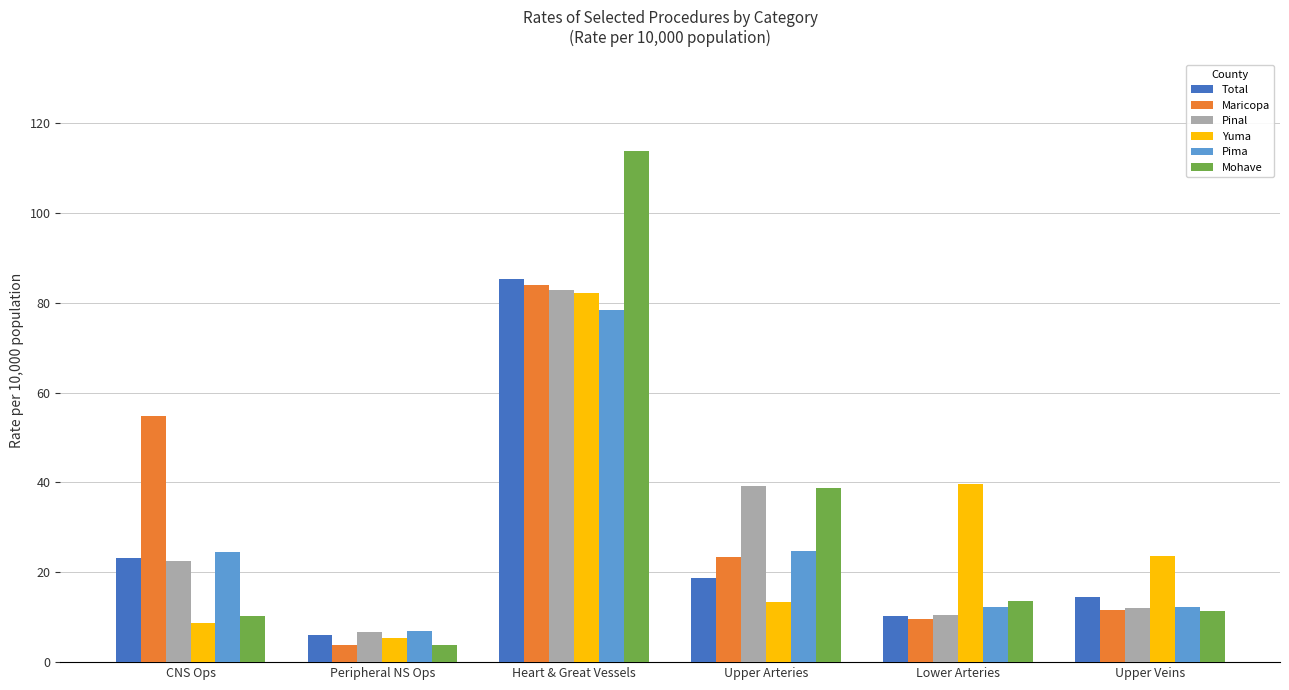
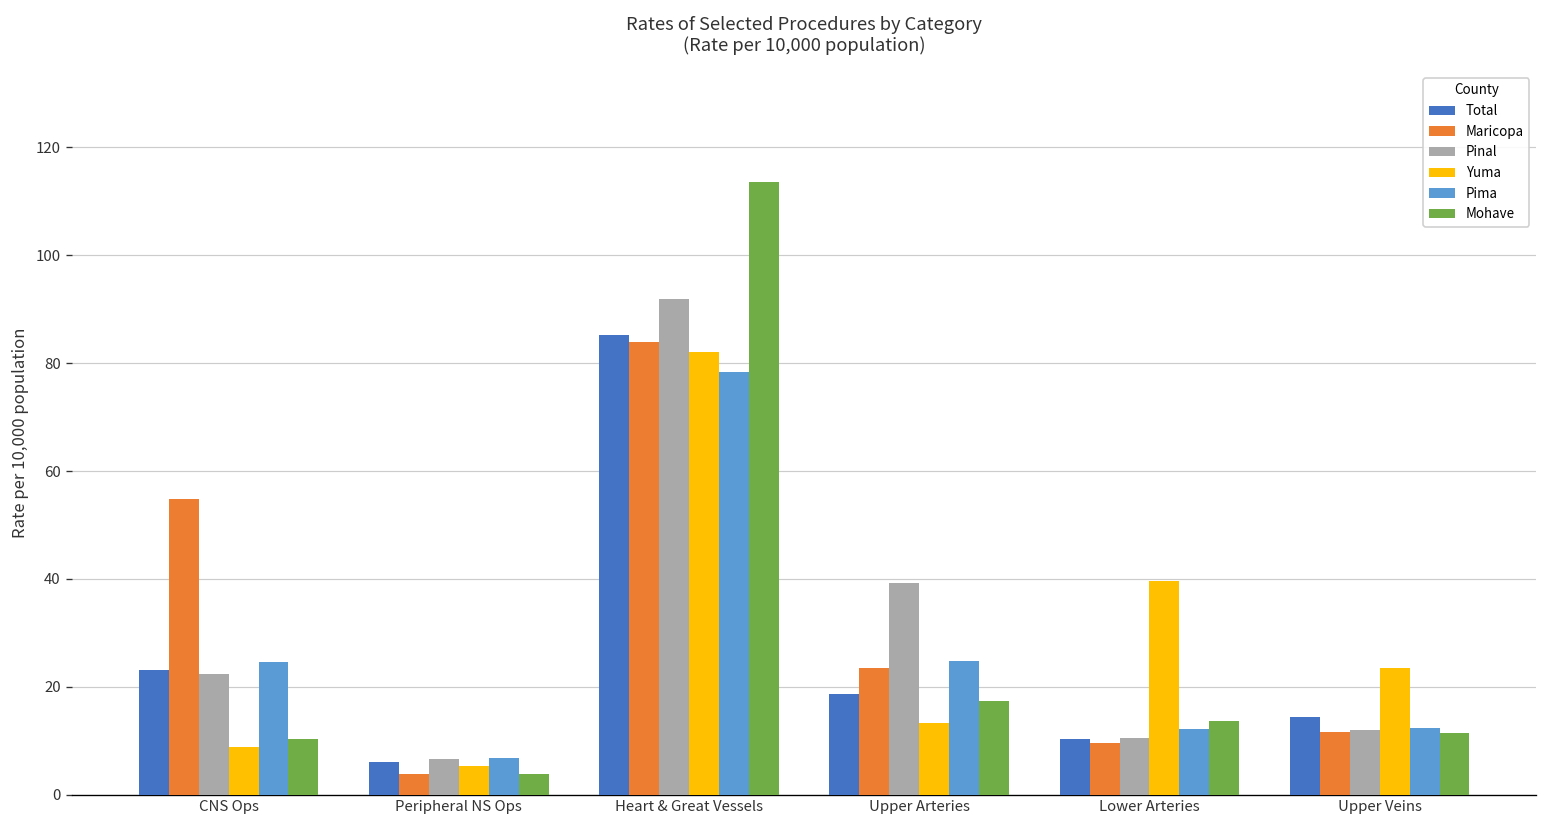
  {
    "Maricopa": {
      "CNS Ops": 55,
      "Peripheral NS Ops": 4,
      "Heart & Great Vessels": 84,
      "Upper Arteries": 23,
      "Lower Arteries": 10,
      "Upper Veins": 12
    },
    "Pinal": {
      "CNS Ops": 22,
      "Peripheral NS Ops": 7,
-     "Heart & Great Vessels": 83,
+     "Heart & Great Vessels": 92,
      "Upper Arteries": 39,
      "Lower Arteries": 10,
      "Upper Veins": 12
    },
    "Yuma": {
      "CNS Ops": 9,
      "Peripheral NS Ops": 5,
      "Heart & Great Vessels": 82,
      "Upper Arteries": 13,
      "Lower Arteries": 40,
      "Upper Veins": 24
    },
    "Mohave": {
      "CNS Ops": 10,
      "Peripheral NS Ops": 4,
      "Heart & Great Vessels": 114,
-     "Upper Arteries": 39,
+     "Upper Arteries": 17,
      "Lower Arteries": 14,
      "Upper Veins": 11
    }
  }
